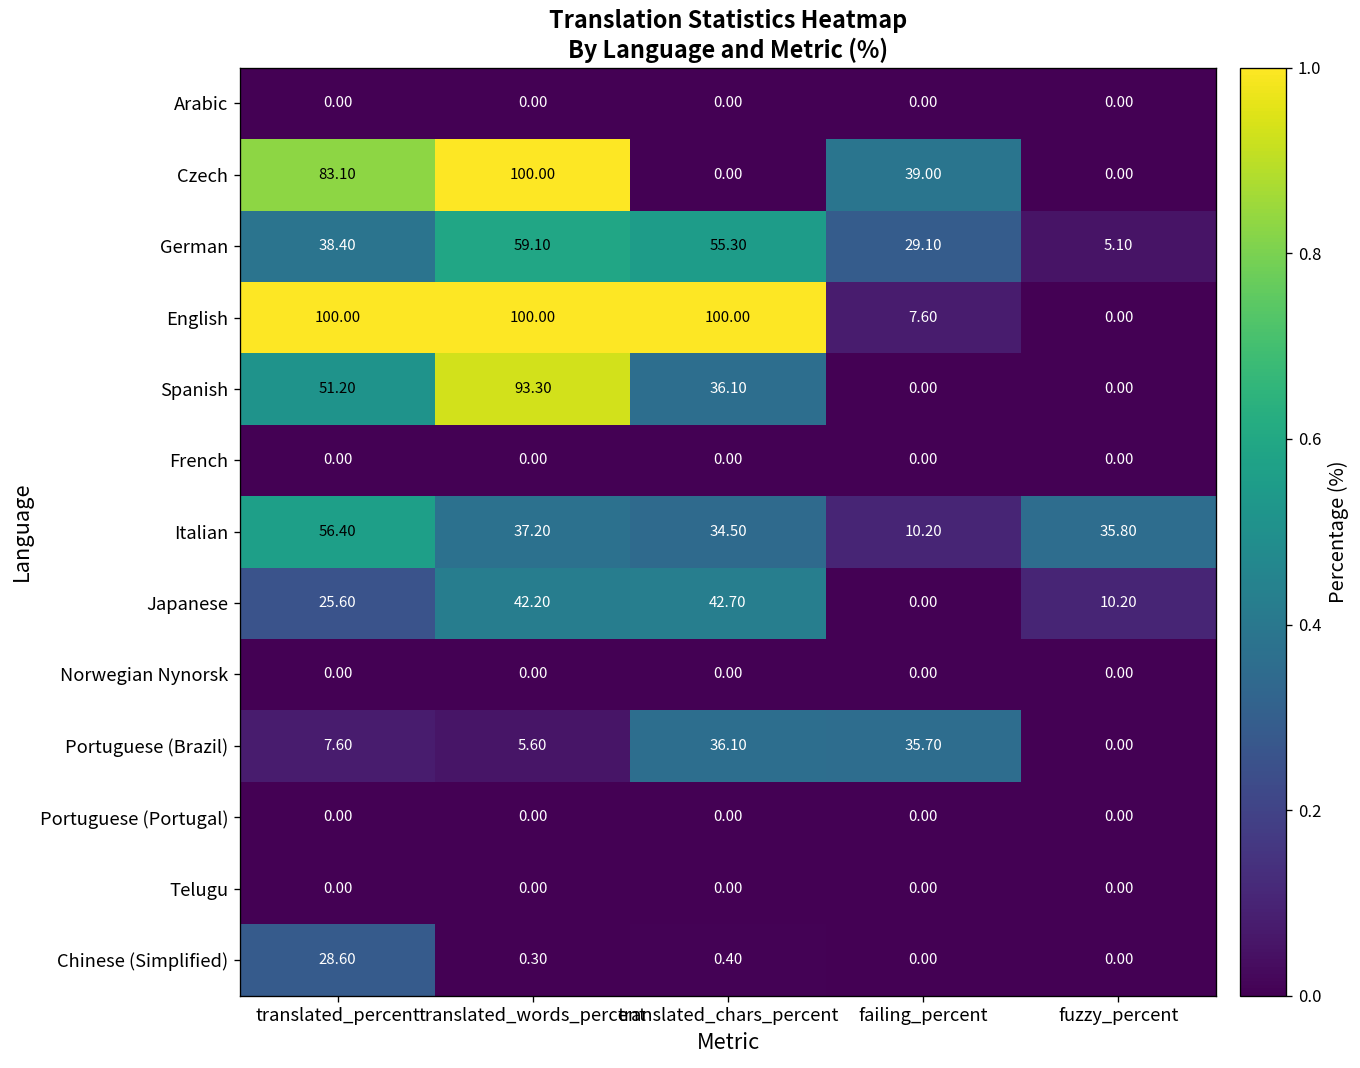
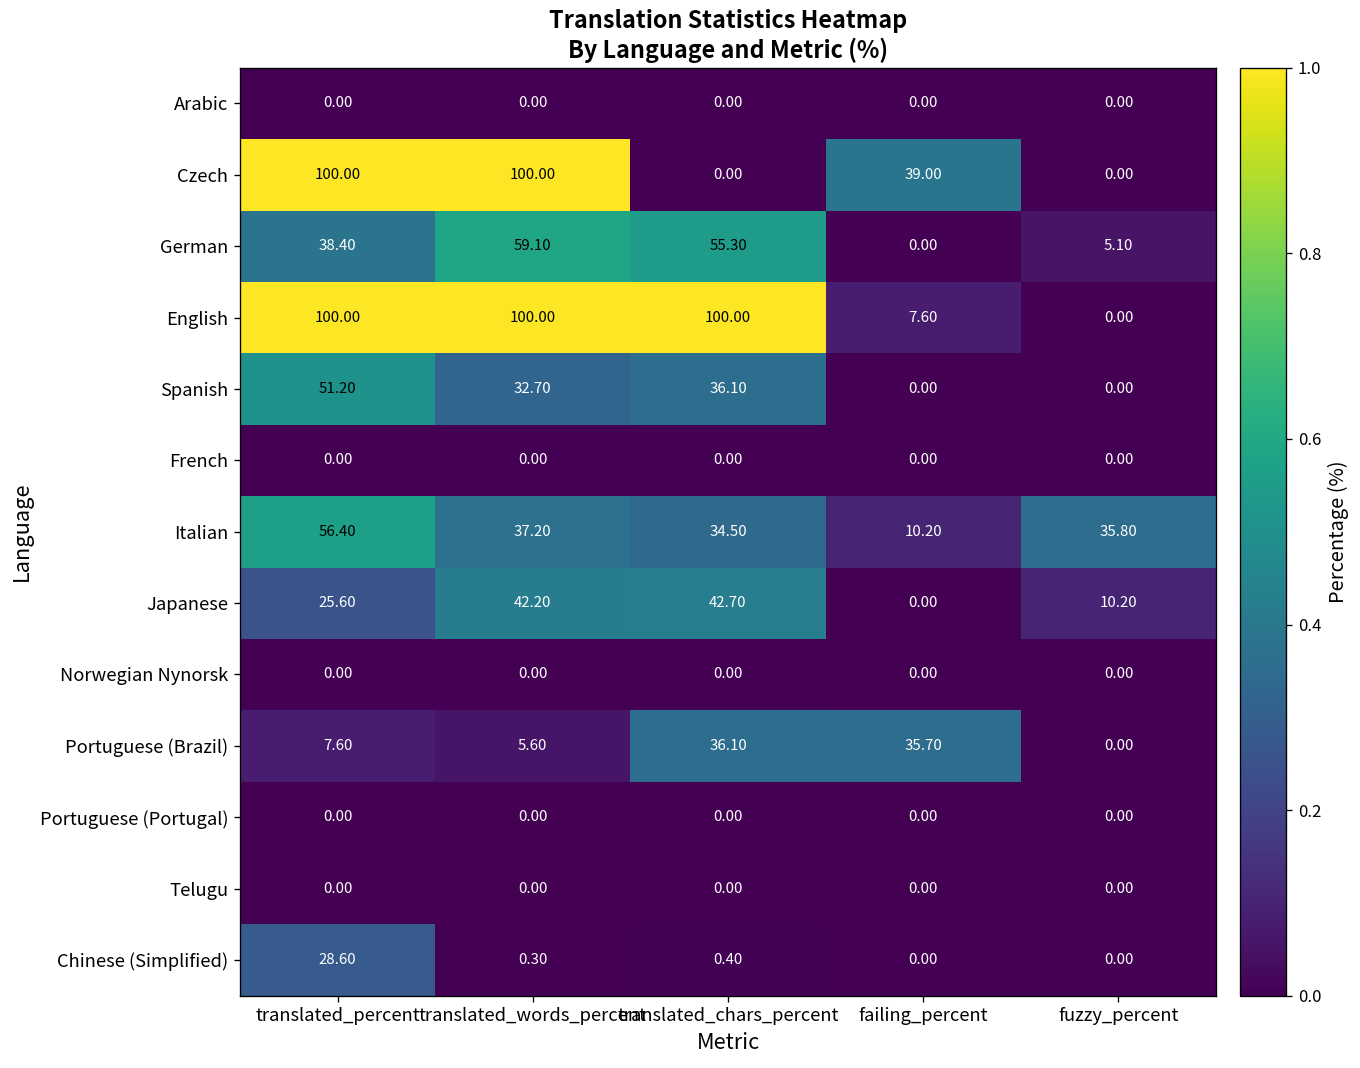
  {
    "Arabic": {
      "translated_percent": 0.00,
      "translated_words_percent": 0.00,
      "translated_chars_percent": 0.00,
      "failing_percent": 0.00,
      "fuzzy_percent": 0.00
    },
    "Czech": {
-     "translated_percent": 83.10,
+     "translated_percent": 100.00,
      "translated_words_percent": 100.00,
      "translated_chars_percent": 0.00,
      "failing_percent": 39.00,
      "fuzzy_percent": 0.00
    },
    "German": {
      "translated_percent": 38.40,
      "translated_words_percent": 59.10,
      "translated_chars_percent": 55.30,
-     "failing_percent": 29.10,
+     "failing_percent": 0.00,
      "fuzzy_percent": 5.10
    },
    "English": {
      "translated_percent": 100.00,
      "translated_words_percent": 100.00,
      "translated_chars_percent": 100.00,
      "failing_percent": 7.60,
      "fuzzy_percent": 0.00
    },
    "Spanish": {
      "translated_percent": 51.20,
-     "translated_words_percent": 93.30,
+     "translated_words_percent": 32.70,
      "translated_chars_percent": 36.10,
      "failing_percent": 0.00,
      "fuzzy_percent": 0.00
    },
    "French": {
      "translated_percent": 0.00,
      "translated_words_percent": 0.00,
      "translated_chars_percent": 0.00,
      "failing_percent": 0.00,
      "fuzzy_percent": 0.00
    },
    "Italian": {
      "translated_percent": 56.40,
      "translated_words_percent": 37.20,
      "translated_chars_percent": 34.50,
      "failing_percent": 10.20,
      "fuzzy_percent": 35.80
    },
    "Japanese": {
      "translated_percent": 25.60,
      "translated_words_percent": 42.20,
      "translated_chars_percent": 42.70,
      "failing_percent": 0.00,
      "fuzzy_percent": 10.20
    },
    "Norwegian Nynorsk": {
      "translated_percent": 0.00,
      "translated_words_percent": 0.00,
      "translated_chars_percent": 0.00,
      "failing_percent": 0.00,
      "fuzzy_percent": 0.00
    },
    "Portuguese (Brazil)": {
      "translated_percent": 7.60,
      "translated_words_percent": 5.60,
      "translated_chars_percent": 36.10,
      "failing_percent": 35.70,
      "fuzzy_percent": 0.00
    },
    "Portuguese (Portugal)": {
      "translated_percent": 0.00,
      "translated_words_percent": 0.00,
      "translated_chars_percent": 0.00,
      "failing_percent": 0.00,
      "fuzzy_percent": 0.00
    },
    "Telugu": {
      "translated_percent": 0.00,
      "translated_words_percent": 0.00,
      "translated_chars_percent": 0.00,
      "failing_percent": 0.00,
      "fuzzy_percent": 0.00
    },
    "Chinese (Simplified)": {
      "translated_percent": 28.60,
      "translated_words_percent": 0.30,
      "translated_chars_percent": 0.40,
      "failing_percent": 0.00,
      "fuzzy_percent": 0.00
    }
  }
